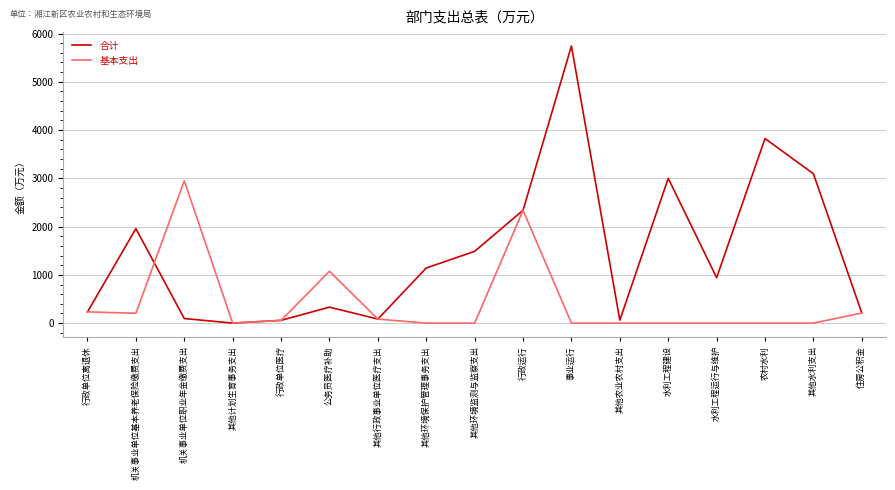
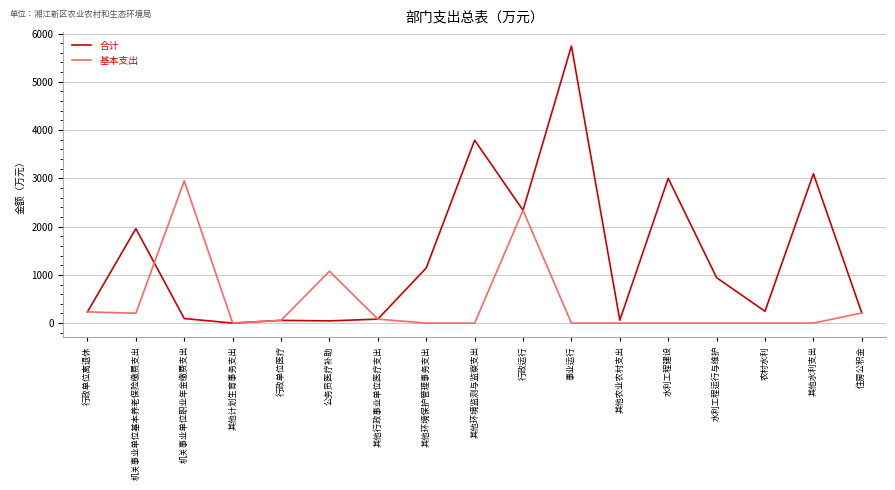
  {
    "合计": {
      "机关事业单位基本养老保险缴费支出": 2000,
      "机关事业单位职业年金缴费支出": 100,
-     "公务员医疗补助": 300,
+     "公务员医疗补助": 0,
      "其他环境保护管理事务支出": 1100,
-     "其他环境监测与监察支出": 1500,
+     "其他环境监测与监察支出": 3800,
      "事业运行": 5700,
      "其他农业农村支出": 100,
      "水利工程建设": 3000,
      "水利工程运行与维护": 900,
-     "农村水利": 3800,
+     "农村水利": 200,
      "其他水利支出": 3100
    },
    "基本支出": {
      "机关事业单位基本养老保险缴费支出": 200,
      "机关事业单位职业年金缴费支出": 2900,
      "公务员医疗补助": 1100,
      "其他环境保护管理事务支出": 0,
      "其他环境监测与监察支出": 0,
      "事业运行": 0,
      "其他农业农村支出": 0,
      "水利工程建设": 0,
      "水利工程运行与维护": 0,
      "农村水利": 0,
      "其他水利支出": 0
    }
  }
